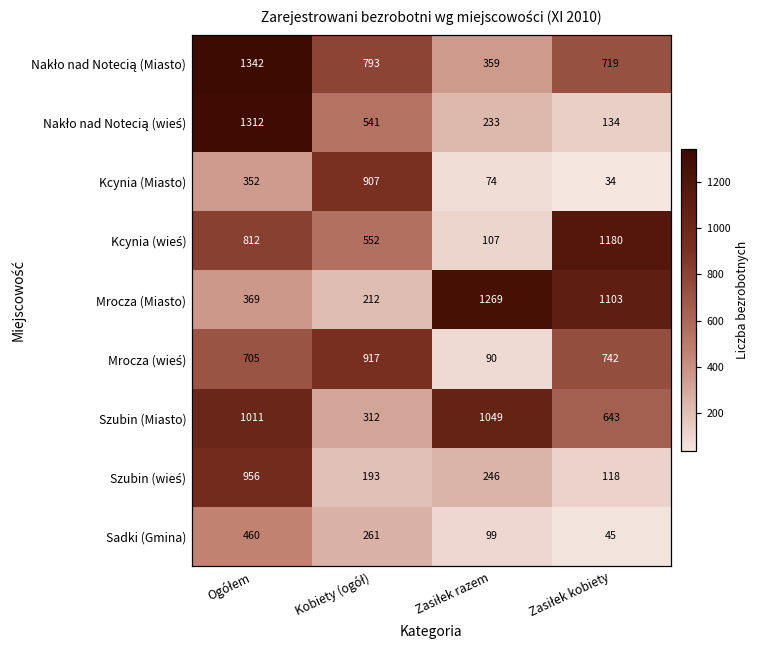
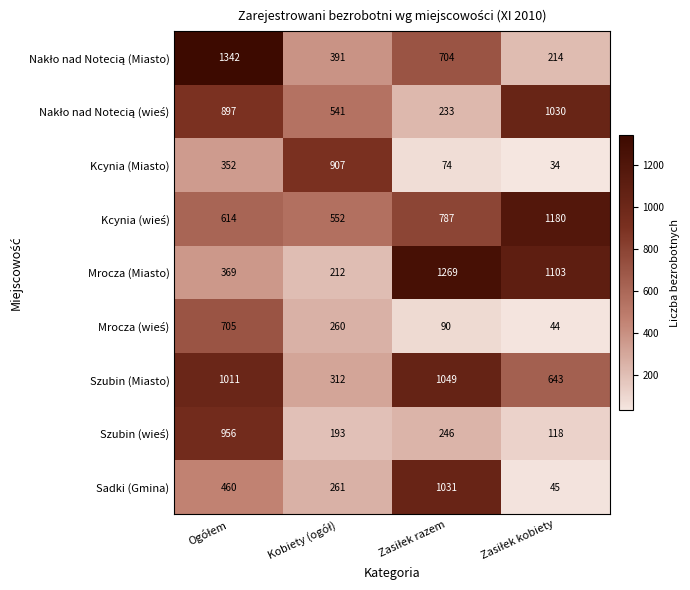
  {
    "Nakło nad Notecią (Miasto)": {
      "Ogółem": 1342,
-     "Kobiety (ogół)": 793,
-     "Zasiłek razem": 359,
-     "Zasiłek kobiety": 719
+     "Kobiety (ogół)": 391,
+     "Zasiłek razem": 704,
+     "Zasiłek kobiety": 214
    },
    "Nakło nad Notecią (wieś)": {
-     "Ogółem": 1312,
+     "Ogółem": 897,
      "Kobiety (ogół)": 541,
      "Zasiłek razem": 233,
-     "Zasiłek kobiety": 134
+     "Zasiłek kobiety": 1030
    },
    "Kcynia (Miasto)": {
      "Ogółem": 352,
      "Kobiety (ogół)": 907,
      "Zasiłek razem": 74,
      "Zasiłek kobiety": 34
    },
    "Kcynia (wieś)": {
-     "Ogółem": 812,
+     "Ogółem": 614,
      "Kobiety (ogół)": 552,
-     "Zasiłek razem": 107,
+     "Zasiłek razem": 787,
      "Zasiłek kobiety": 1180
    },
    "Mrocza (Miasto)": {
      "Ogółem": 369,
      "Kobiety (ogół)": 212,
      "Zasiłek razem": 1269,
      "Zasiłek kobiety": 1103
    },
    "Mrocza (wieś)": {
      "Ogółem": 705,
-     "Kobiety (ogół)": 917,
+     "Kobiety (ogół)": 260,
      "Zasiłek razem": 90,
-     "Zasiłek kobiety": 742
+     "Zasiłek kobiety": 44
    },
    "Szubin (Miasto)": {
      "Ogółem": 1011,
      "Kobiety (ogół)": 312,
      "Zasiłek razem": 1049,
      "Zasiłek kobiety": 643
    },
    "Szubin (wieś)": {
      "Ogółem": 956,
      "Kobiety (ogół)": 193,
      "Zasiłek razem": 246,
      "Zasiłek kobiety": 118
    },
    "Sadki (Gmina)": {
      "Ogółem": 460,
      "Kobiety (ogół)": 261,
-     "Zasiłek razem": 99,
+     "Zasiłek razem": 1031,
      "Zasiłek kobiety": 45
    }
  }
